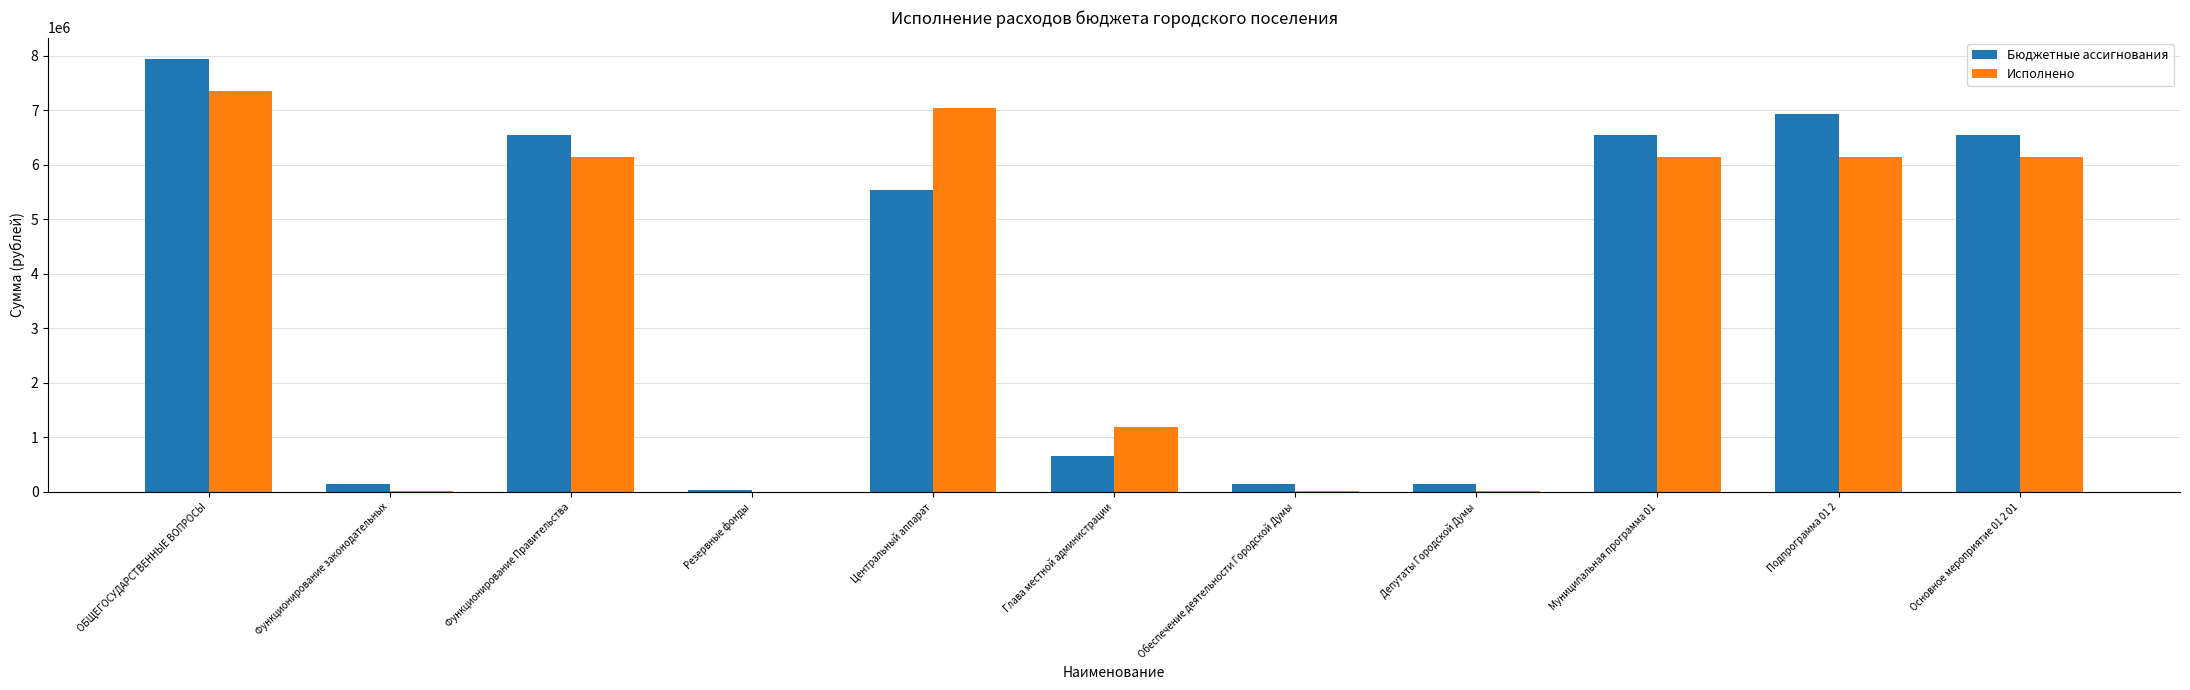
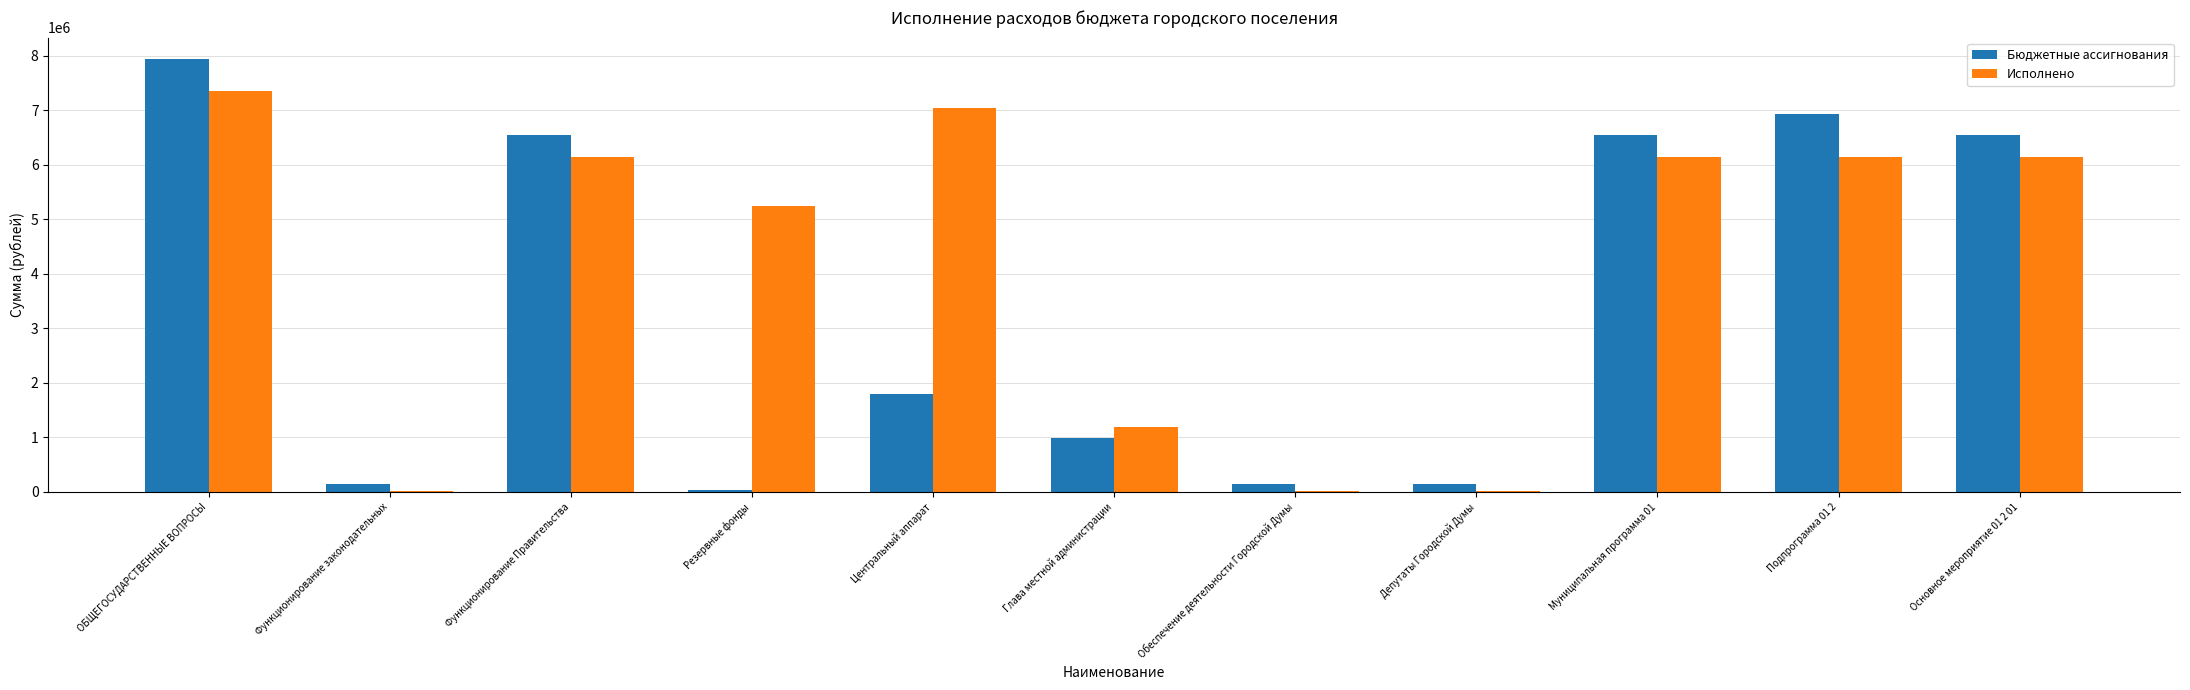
  {
    "Бюджетные ассигнования": {
      "ОБЩЕГОСУДАРСТВЕННЫЕ ВОПРОСЫ": 7900000,
      "Функционирование законодательных": 200000,
      "Функционирование Правительства": 6500000,
-     "Центральный аппарат": 5500000,
-     "Глава местной администрации": 700000,
+     "Центральный аппарат": 1800000,
+     "Глава местной администрации": 1000000,
      "Обеспечение деятельности Городской Думы": 200000,
      "Депутаты Городской Думы": 200000,
      "Муниципальная программа 01": 6500000,
      "Подпрограмма 01 2": 6900000,
      "Основное мероприятие 01 2 01": 6500000
    },
    "Исполнено": {
      "ОБЩЕГОСУДАРСТВЕННЫЕ ВОПРОСЫ": 7400000,
      "Функционирование Правительства": 6200000,
-     "Резервные фонды": 0,
+     "Резервные фонды": 5300000,
      "Центральный аппарат": 7000000,
      "Глава местной администрации": 1200000,
      "Муниципальная программа 01": 6200000,
      "Подпрограмма 01 2": 6200000,
      "Основное мероприятие 01 2 01": 6200000
    }
  }
